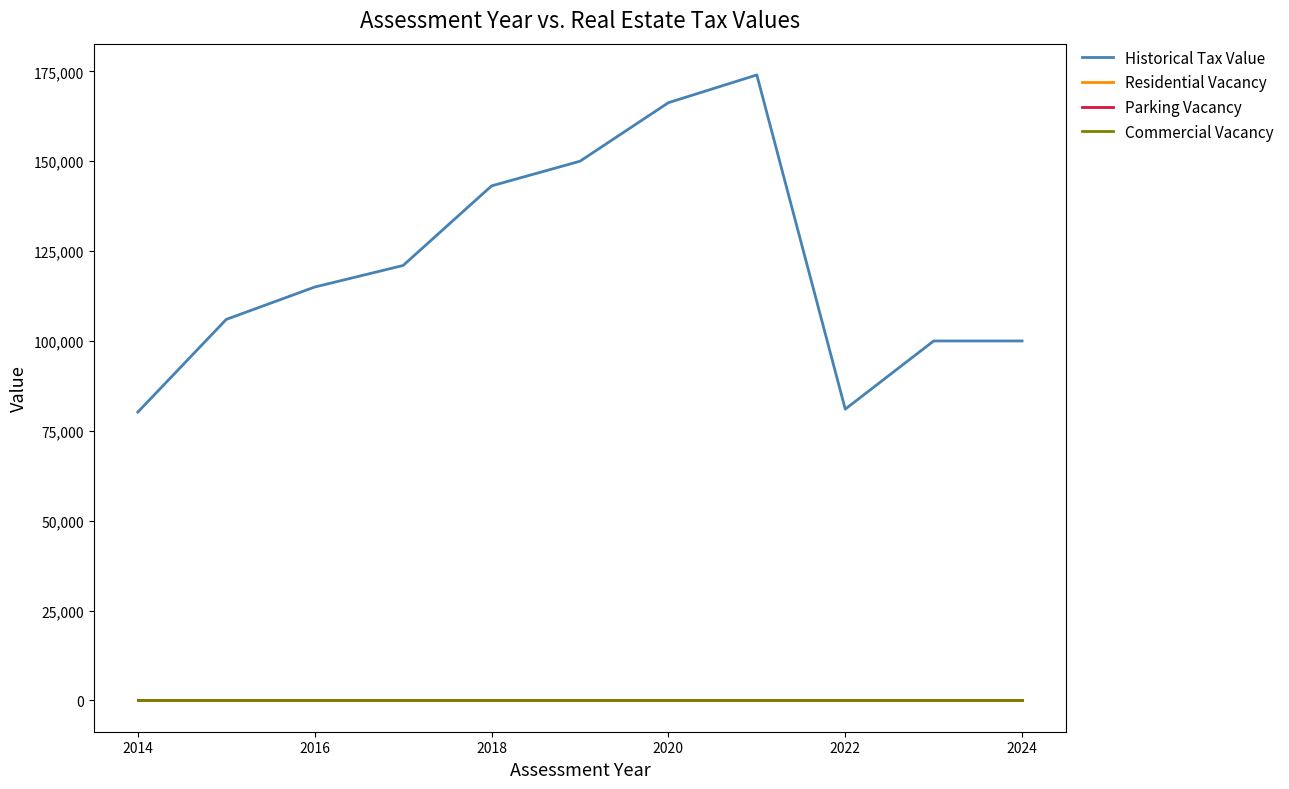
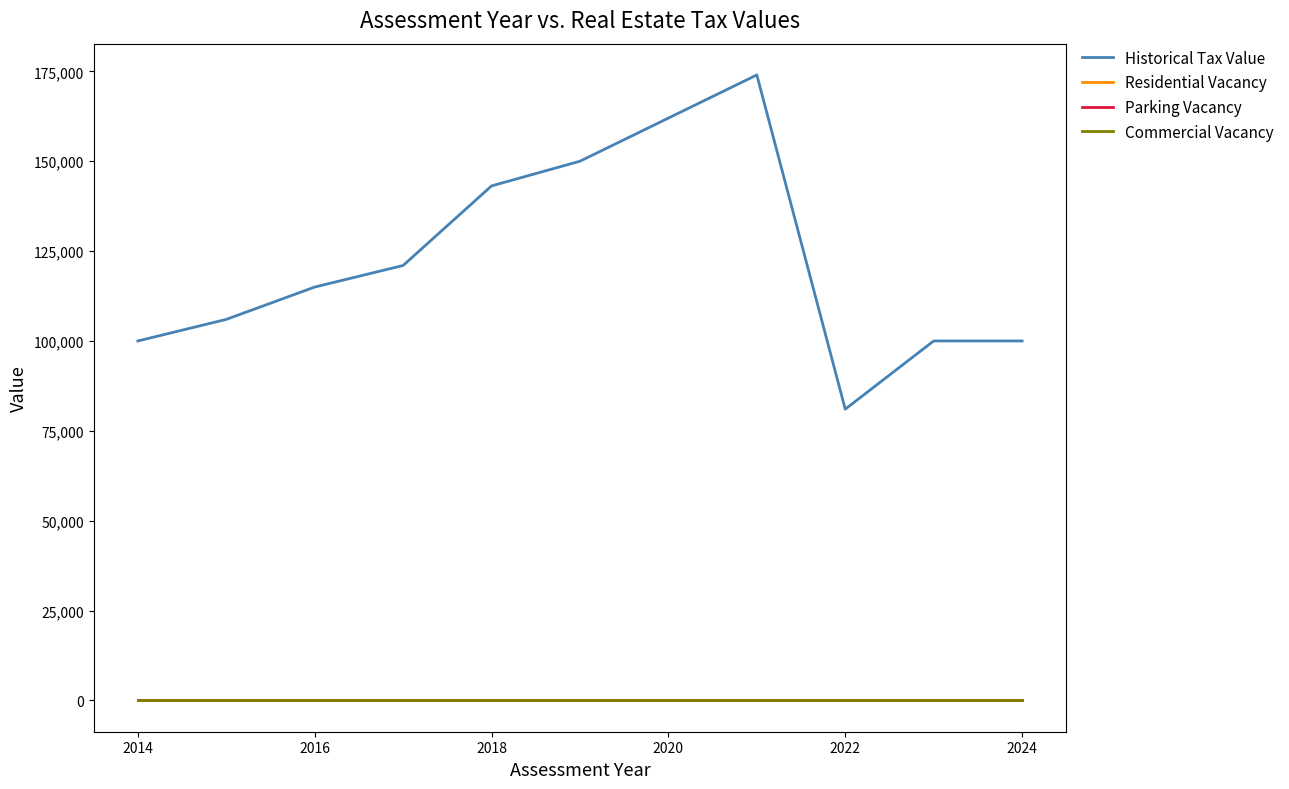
  {
    "Historical Tax Value": {
-     "2014": "80,000",
+     "2014": "100,000",
      "2016": "115,000",
      "2018": "143,000",
-     "2020": "166,000",
+     "2020": "162,000",
      "2022": "81,000",
      "2024": "100,000"
    },
    "Commercial Vacancy": {
      "2014": "0",
      "2016": "0",
      "2018": "0",
      "2020": "0",
      "2022": "0",
      "2024": "0"
    }
  }
